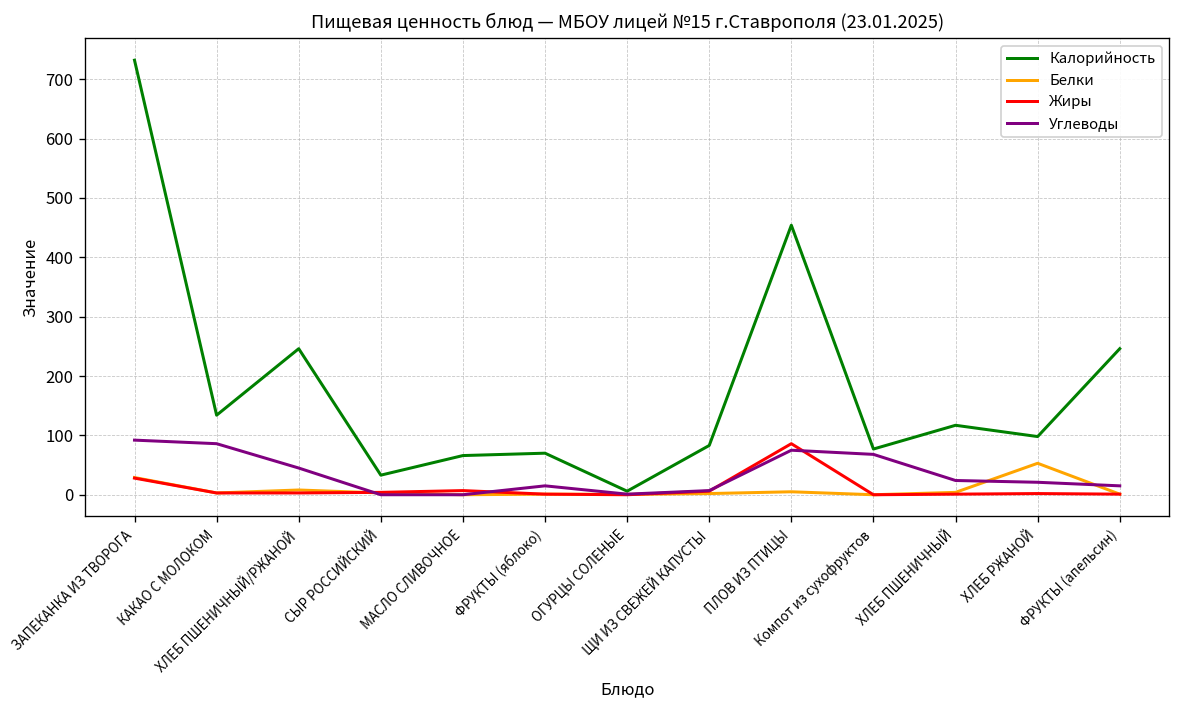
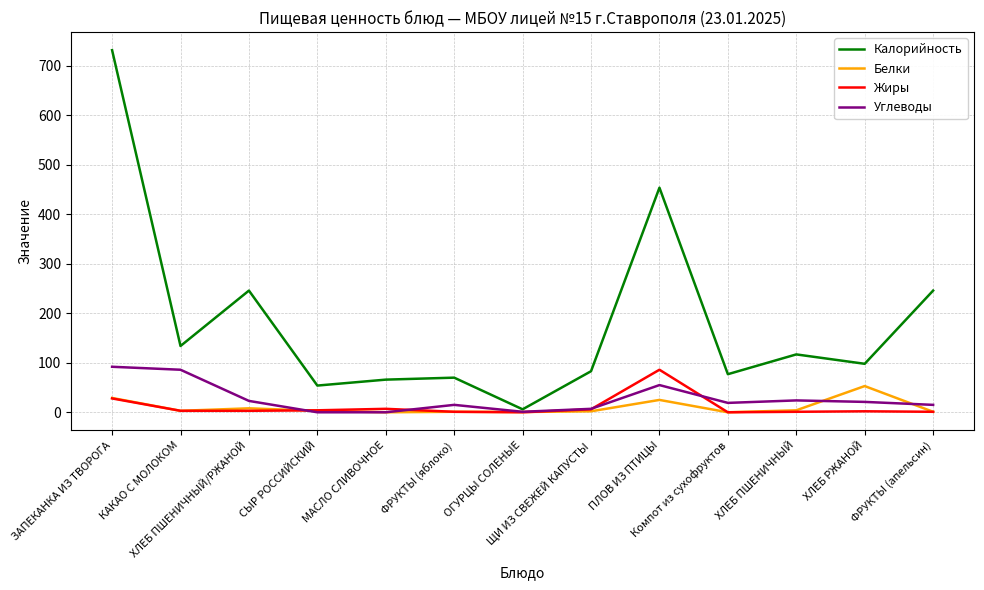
  {
    "Калорийность": {
      "ЗАПЕКАНКА ИЗ ТВОРОГА": 730,
      "КАКАО С МОЛОКОМ": 130,
      "ХЛЕБ ПШЕНИЧНЫЙ/РЖАНОЙ": 250,
-     "СЫР РОССИЙСКИЙ": 30,
+     "СЫР РОССИЙСКИЙ": 50,
      "МАСЛО СЛИВОЧНОЕ": 70,
      "ФРУКТЫ (яблоко)": 70,
      "ЩИ ИЗ СВЕЖЕЙ КАПУСТЫ": 80,
      "ПЛОВ ИЗ ПТИЦЫ": 450,
      "Компот из сухофруктов": 80,
      "ХЛЕБ ПШЕНИЧНЫЙ": 120,
      "ХЛЕБ РЖАНОЙ": 100,
      "ФРУКТЫ (апельсин)": 250
    },
    "Белки": {
-     "ПЛОВ ИЗ ПТИЦЫ": 10,
+     "ПЛОВ ИЗ ПТИЦЫ": 30,
      "ХЛЕБ РЖАНОЙ": 50
    },
    "Жиры": {
      "МАСЛО СЛИВОЧНОЕ": 10,
      "ПЛОВ ИЗ ПТИЦЫ": 90,
      "ХЛЕБ РЖАНОЙ": 0
    },
    "Углеводы": {
      "ЗАПЕКАНКА ИЗ ТВОРОГА": 90,
      "КАКАО С МОЛОКОМ": 90,
-     "ХЛЕБ ПШЕНИЧНЫЙ/РЖАНОЙ": 50,
+     "ХЛЕБ ПШЕНИЧНЫЙ/РЖАНОЙ": 20,
      "ФРУКТЫ (яблоко)": 20,
-     "ПЛОВ ИЗ ПТИЦЫ": 80,
-     "Компот из сухофруктов": 70,
+     "ПЛОВ ИЗ ПТИЦЫ": 60,
+     "Компот из сухофруктов": 20,
      "ХЛЕБ ПШЕНИЧНЫЙ": 20,
      "ХЛЕБ РЖАНОЙ": 20,
      "ФРУКТЫ (апельсин)": 20
    }
  }
